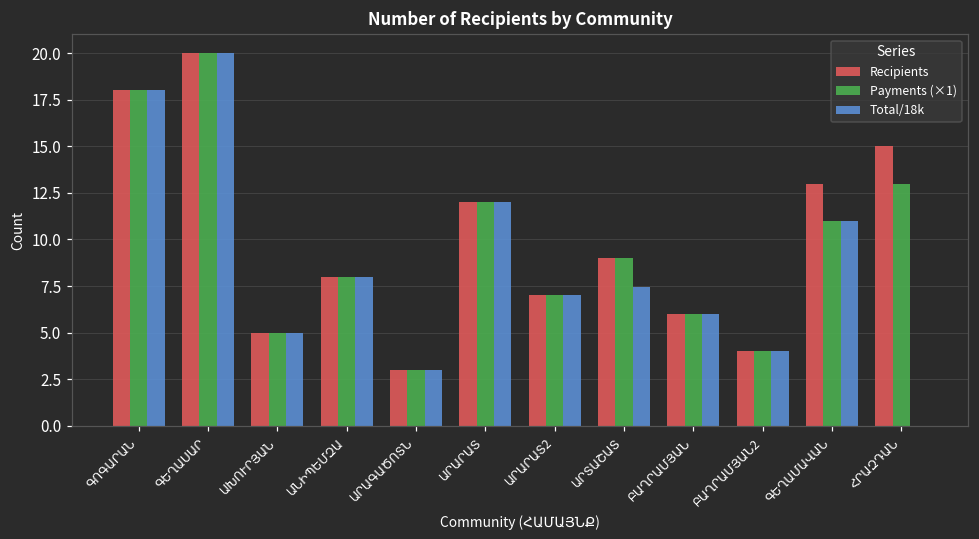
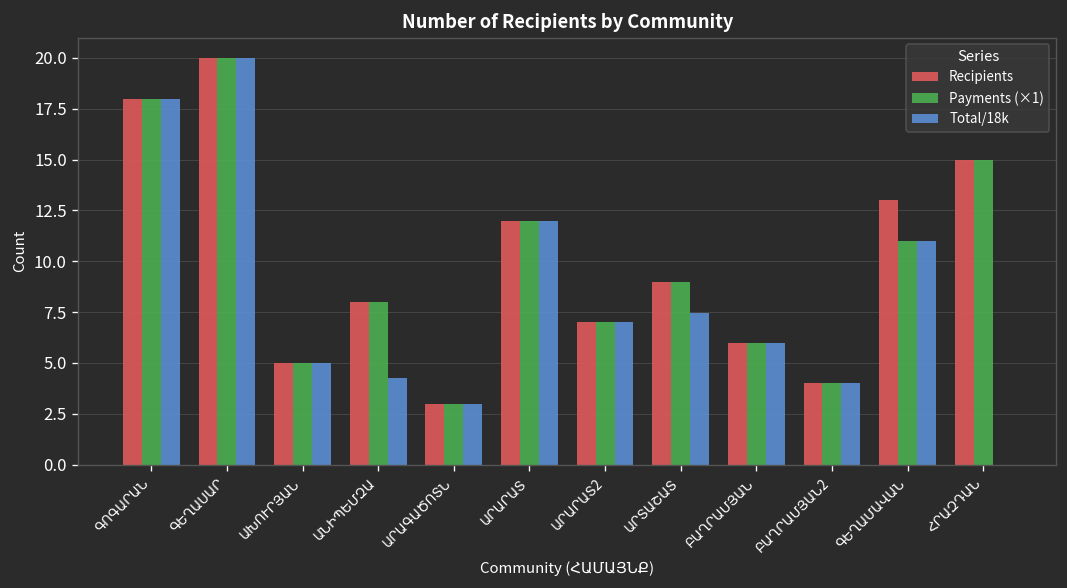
  {
    "Recipients": {
      "ԳՈԳԱՐԱՆ": 18.0,
      "ԳԵՂԱՍԱՐ": 20.0,
      "ԱԽՈՒՐՅԱՆ": 5.0,
      "ԱՆԻՊԵՄԶԱ": 8.0,
      "ԱՐԱԳԱԾՈՏՆ": 3.0,
      "ԱՐԱՐԱՏ": 12.0,
      "ԱՐԱՐԱՏ2": 7.0,
      "ԱՐՏԱՇԱՏ": 9.0,
      "ԲԱՂՐԱՄՅԱՆ": 6.0,
      "ԲԱՂՐԱՄՅԱՆ2": 4.0,
      "ԳԵՂԱՄԱՎԱՆ": 13.0,
      "ՀՐԱԶԴԱՆ": 15.0
    },
    "Payments (×1)": {
      "ԳՈԳԱՐԱՆ": 18,
      "ԳԵՂԱՍԱՐ": 20,
      "ԱԽՈՒՐՅԱՆ": 5,
      "ԱՆԻՊԵՄԶԱ": 8,
      "ԱՐԱԳԱԾՈՏՆ": 3,
      "ԱՐԱՐԱՏ": 12,
      "ԱՐԱՐԱՏ2": 7,
      "ԱՐՏԱՇԱՏ": 9,
      "ԲԱՂՐԱՄՅԱՆ": 6,
      "ԲԱՂՐԱՄՅԱՆ2": 4,
      "ԳԵՂԱՄԱՎԱՆ": 11,
-     "ՀՐԱԶԴԱՆ": 13
+     "ՀՐԱԶԴԱՆ": 15
    },
    "Total/18k": {
      "ԳՈԳԱՐԱՆ": 18.0,
      "ԳԵՂԱՍԱՐ": 20.0,
      "ԱԽՈՒՐՅԱՆ": 5.0,
-     "ԱՆԻՊԵՄԶԱ": 8.0,
+     "ԱՆԻՊԵՄԶԱ": 4.3,
      "ԱՐԱԳԱԾՈՏՆ": 3.0,
      "ԱՐԱՐԱՏ": 12.0,
      "ԱՐԱՐԱՏ2": 7.0,
      "ԱՐՏԱՇԱՏ": 7.5,
      "ԲԱՂՐԱՄՅԱՆ": 6.0,
      "ԲԱՂՐԱՄՅԱՆ2": 4.0,
      "ԳԵՂԱՄԱՎԱՆ": 11.0,
      "ՀՐԱԶԴԱՆ": 0.0
    }
  }
